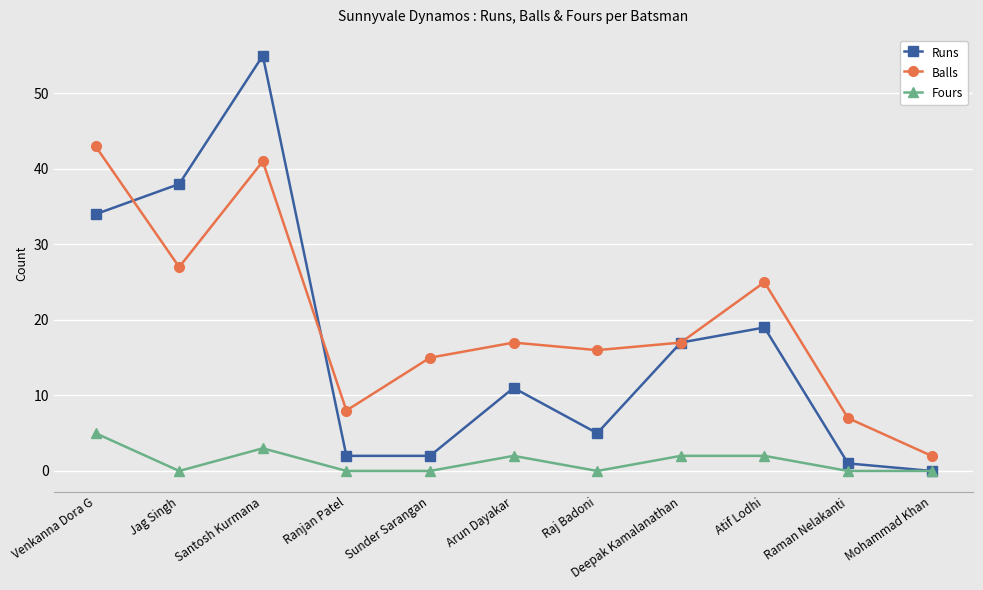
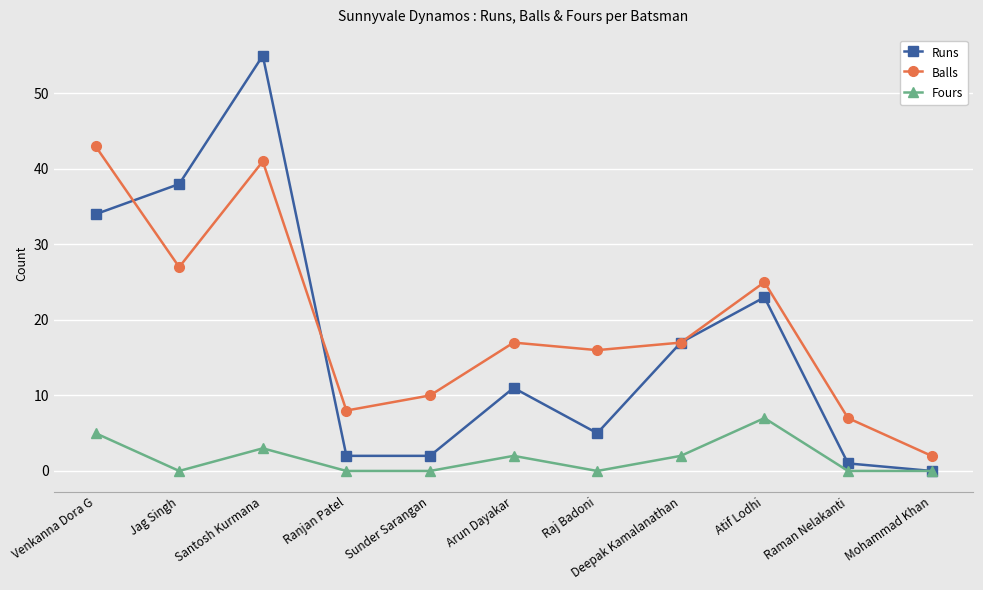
  {
    "Runs": {
      "Venkanna Dora G": 34,
      "Jag Singh": 38,
      "Santosh Kurmana": 55,
      "Ranjan Patel": 2,
      "Sunder Sarangan": 2,
      "Arun Dayakar": 11,
      "Raj Badoni": 5,
-     "Atif Lodhi": 19,
+     "Atif Lodhi": 23,
      "Raman Nelakanti": 1
    },
    "Balls": {
      "Venkanna Dora G": 43,
      "Jag Singh": 27,
      "Santosh Kurmana": 41,
      "Ranjan Patel": 8,
-     "Sunder Sarangan": 15,
+     "Sunder Sarangan": 10,
      "Arun Dayakar": 17,
      "Raj Badoni": 16,
      "Atif Lodhi": 25,
      "Raman Nelakanti": 7,
      "Mohammad Khan": 2
    },
    "Fours": {
      "Venkanna Dora G": 5,
      "Jag Singh": 0,
      "Santosh Kurmana": 3,
      "Ranjan Patel": 0,
      "Sunder Sarangan": 0,
      "Arun Dayakar": 2,
      "Raj Badoni": 0,
      "Deepak Kamalanathan": 2,
-     "Atif Lodhi": 2,
+     "Atif Lodhi": 7,
      "Raman Nelakanti": 0
    }
  }
